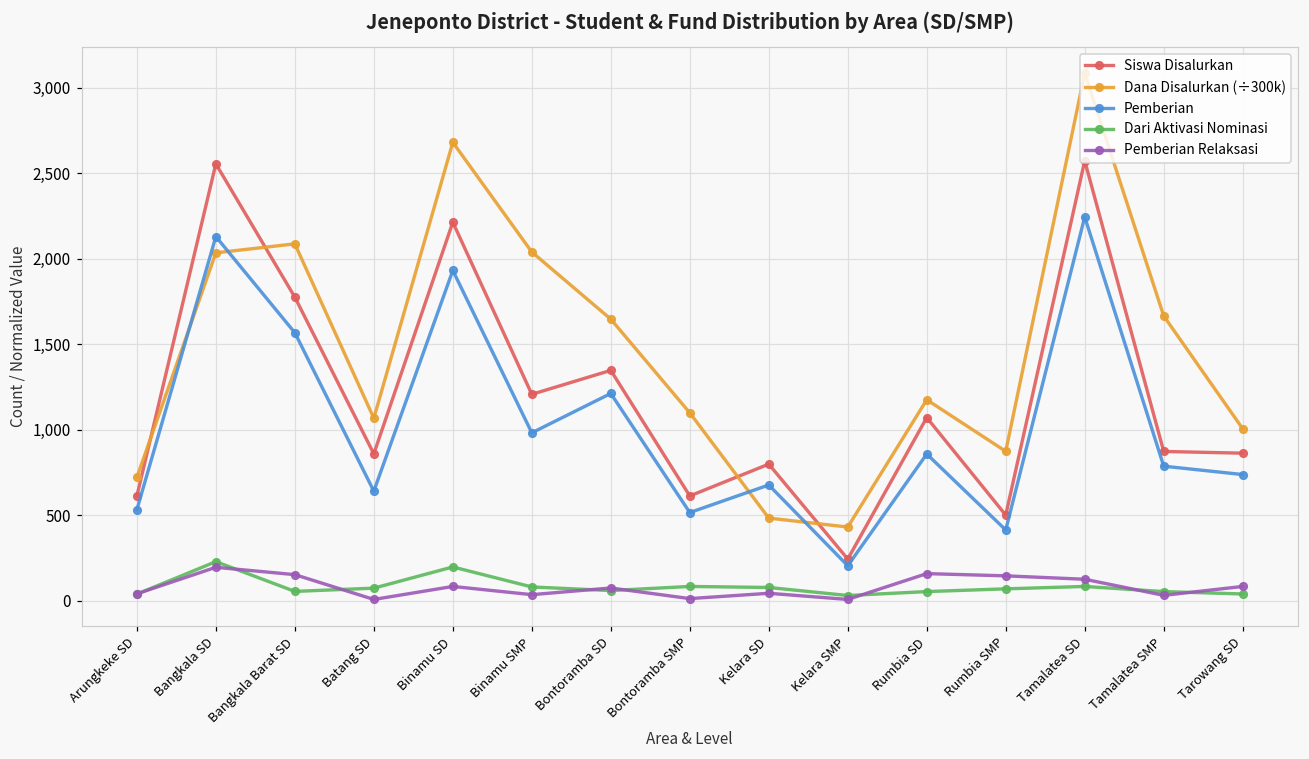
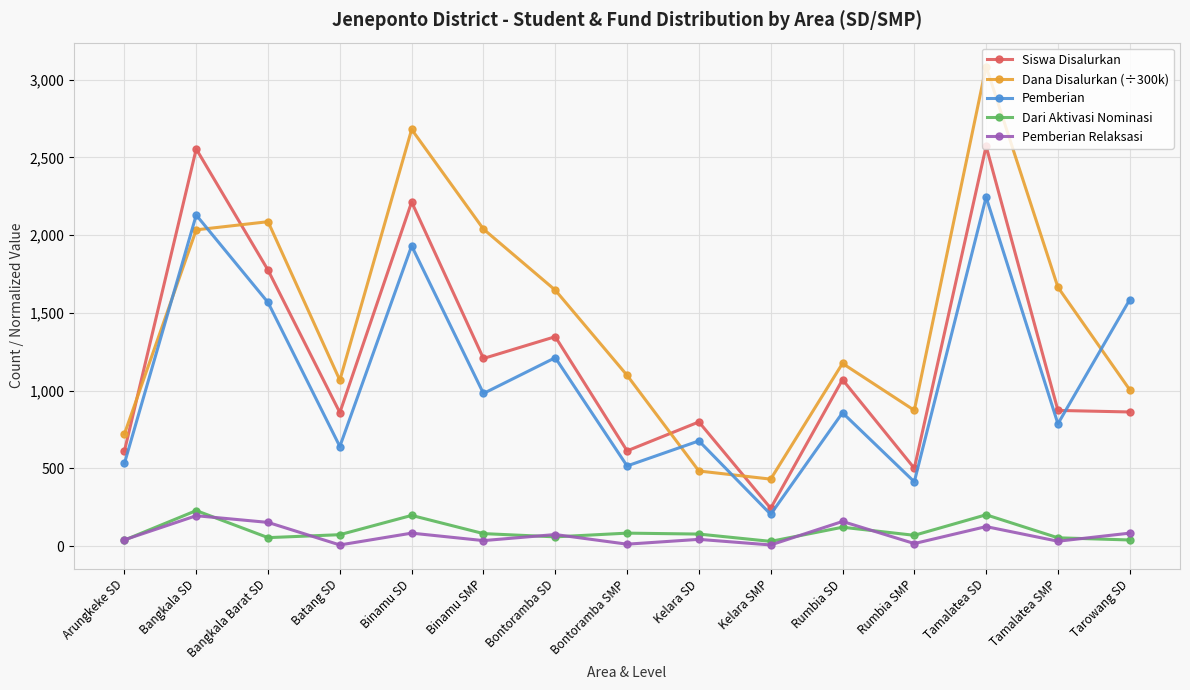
  {
    "Siswa Disalurkan": {
      "Arungkeke SD": "610",
      "Bangkala SD": "2,550",
      "Bangkala Barat SD": "1,780",
      "Batang SD": "860",
      "Binamu SD": "2,210",
      "Binamu SMP": "1,210",
      "Bontoramba SD": "1,350",
      "Bontoramba SMP": "610",
      "Kelara SD": "800",
      "Kelara SMP": "240",
      "Rumbia SD": "1,070",
      "Rumbia SMP": "500",
      "Tamalatea SMP": "870",
      "Tarowang SD": "860"
    },
    "Dana Disalurkan (÷300k)": {
      "Arungkeke SD": "720",
      "Bangkala SD": "2,030",
      "Bangkala Barat SD": "2,090",
      "Batang SD": "1,070",
      "Binamu SD": "2,680",
      "Binamu SMP": "2,040",
      "Bontoramba SD": "1,650",
      "Bontoramba SMP": "1,100",
      "Kelara SD": "480",
      "Kelara SMP": "430",
      "Rumbia SD": "1,180",
      "Rumbia SMP": "870",
      "Tamalatea SMP": "1,670",
      "Tarowang SD": "1,010"
    },
    "Pemberian": {
      "Arungkeke SD": "530",
      "Bangkala SD": "2,130",
      "Bangkala Barat SD": "1,570",
      "Batang SD": "640",
      "Binamu SD": "1,930",
      "Binamu SMP": "980",
      "Bontoramba SD": "1,210",
      "Bontoramba SMP": "520",
      "Kelara SD": "680",
      "Kelara SMP": "210",
      "Rumbia SD": "860",
      "Rumbia SMP": "410",
      "Tamalatea SD": "2,240",
      "Tamalatea SMP": "790",
-     "Tarowang SD": "740"
+     "Tarowang SD": "1,590"
    },
    "Dari Aktivasi Nominasi": {
      "Bangkala SD": "230",
      "Bangkala Barat SD": "60",
      "Batang SD": "70",
      "Binamu SD": "200",
      "Binamu SMP": "80",
      "Bontoramba SMP": "80",
      "Kelara SD": "80",
      "Kelara SMP": "30",
-     "Rumbia SD": "50",
+     "Rumbia SD": "120",
      "Rumbia SMP": "70",
-     "Tamalatea SD": "80",
+     "Tamalatea SD": "200",
      "Tamalatea SMP": "50",
      "Tarowang SD": "40"
    },
    "Pemberian Relaksasi": {
      "Bangkala SD": "200",
      "Bangkala Barat SD": "150",
      "Batang SD": "10",
      "Binamu SD": "80",
      "Binamu SMP": "40",
      "Bontoramba SMP": "10",
      "Kelara SD": "40",
      "Kelara SMP": "10",
      "Rumbia SD": "160",
-     "Rumbia SMP": "150",
+     "Rumbia SMP": "20",
      "Tamalatea SD": "130",
      "Tamalatea SMP": "30",
      "Tarowang SD": "80"
    }
  }
